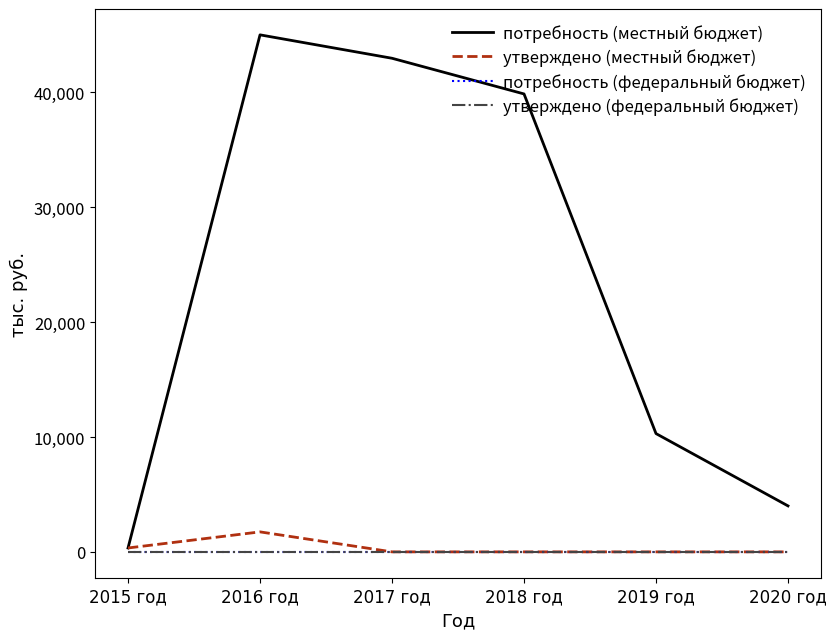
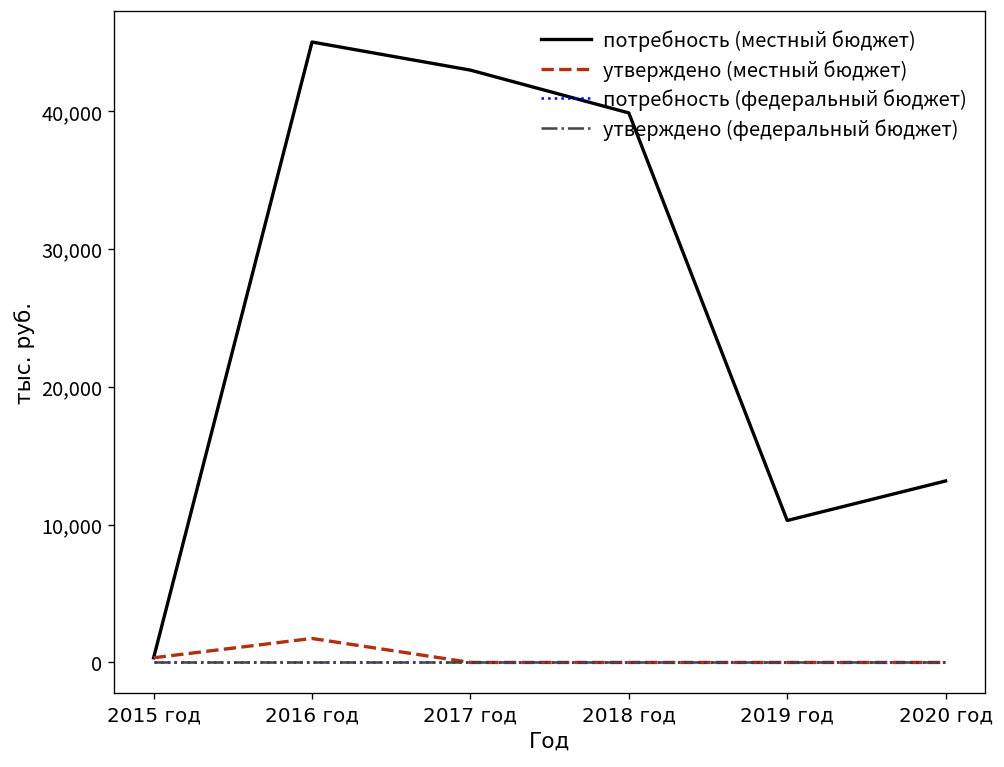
  {
    "потребность (местный бюджет)": {
      "2016 год": "45,000",
      "2017 год": "43,000",
      "2018 год": "39,900",
      "2019 год": "10,300",
-     "2020 год": "4,000"
+     "2020 год": "13,200"
    },
    "утверждено (местный бюджет)": {
      "2016 год": "1,700"
    },
    "утверждено (федеральный бюджет)": {
      "2015 год": "0",
      "2016 год": "0"
    }
  }
